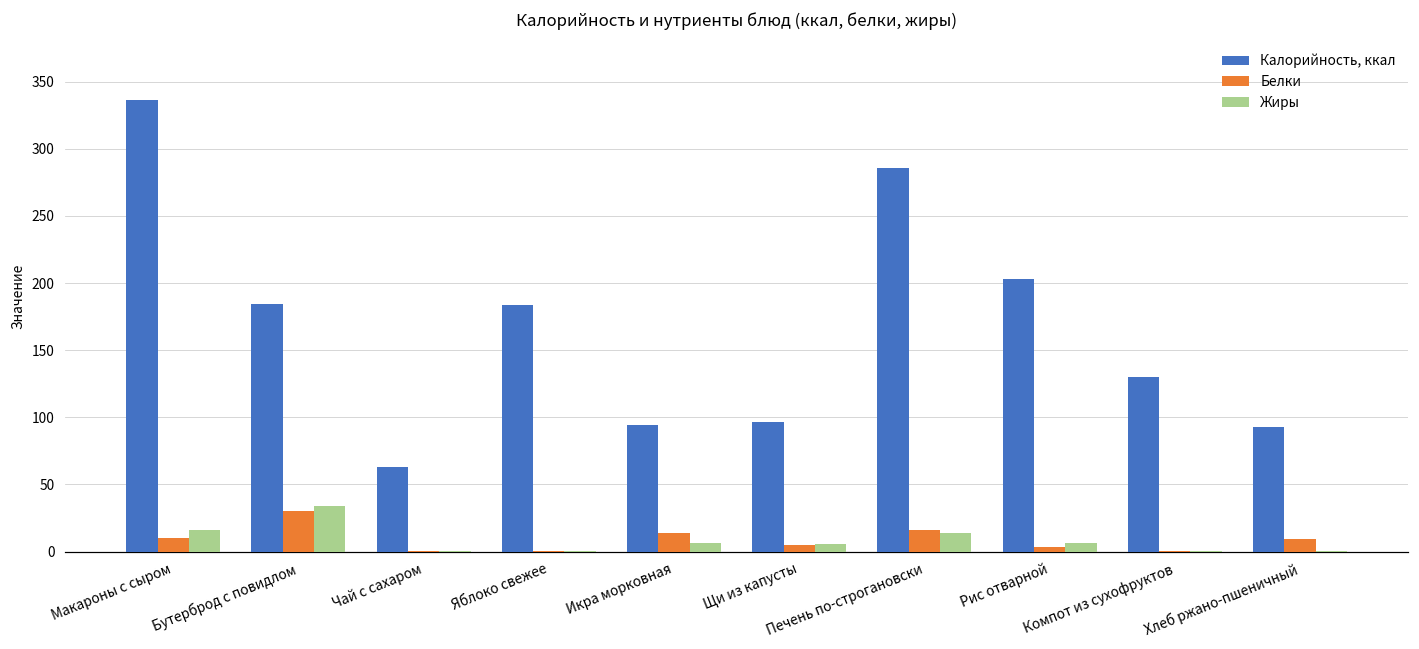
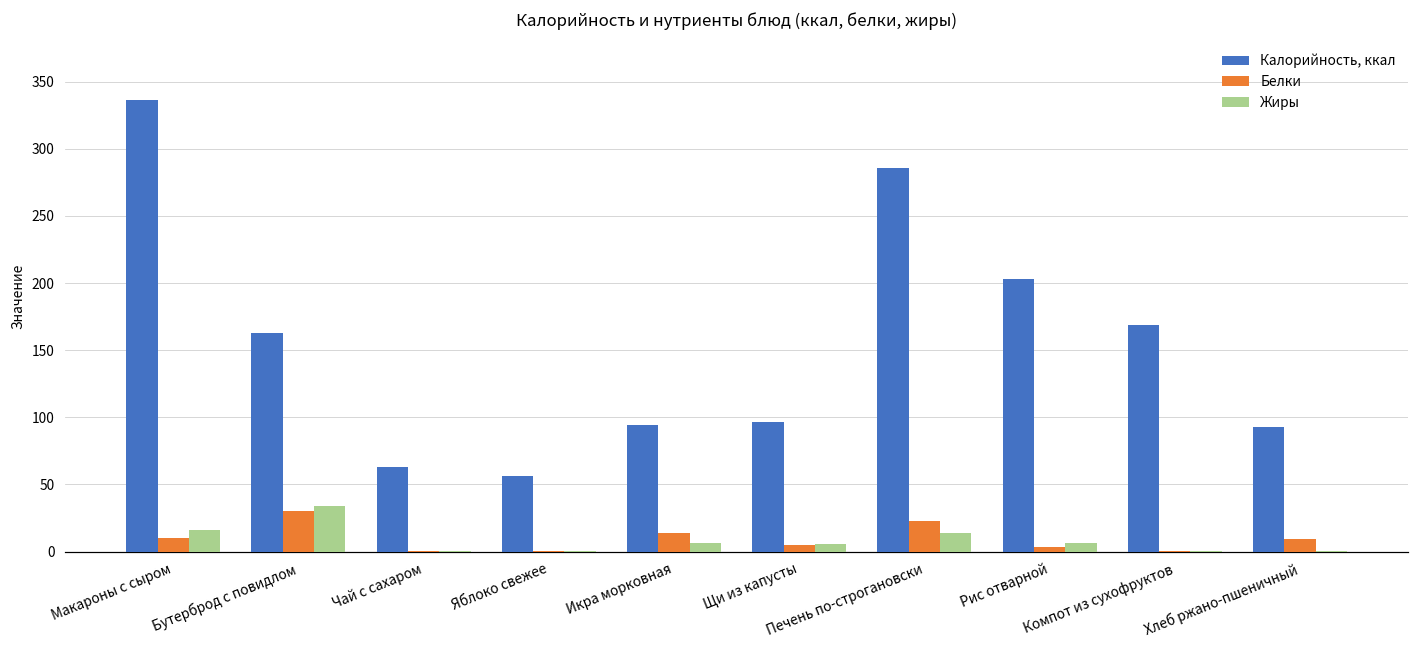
  {
    "Калорийность, ккал": {
      "Макароны с сыром": 337,
-     "Бутерброд с повидлом": 184,
+     "Бутерброд с повидлом": 163,
      "Чай с сахаром": 63,
-     "Яблоко свежее": 184,
+     "Яблоко свежее": 56,
      "Икра морковная": 94,
      "Щи из капусты": 97,
      "Печень по-строгановски": 286,
      "Рис отварной": 203,
-     "Компот из сухофруктов": 130,
+     "Компот из сухофруктов": 169,
      "Хлеб ржано-пшеничный": 93
    },
    "Белки": {
      "Макароны с сыром": 10,
      "Бутерброд с повидлом": 30,
      "Икра морковная": 14,
      "Щи из капусты": 5,
-     "Печень по-строгановски": 16,
+     "Печень по-строгановски": 23,
      "Рис отварной": 4,
      "Хлеб ржано-пшеничный": 10
    },
    "Жиры": {
      "Макароны с сыром": 16,
      "Бутерброд с повидлом": 34,
      "Икра морковная": 6,
      "Щи из капусты": 6,
      "Печень по-строгановски": 14,
      "Рис отварной": 6
    }
  }
